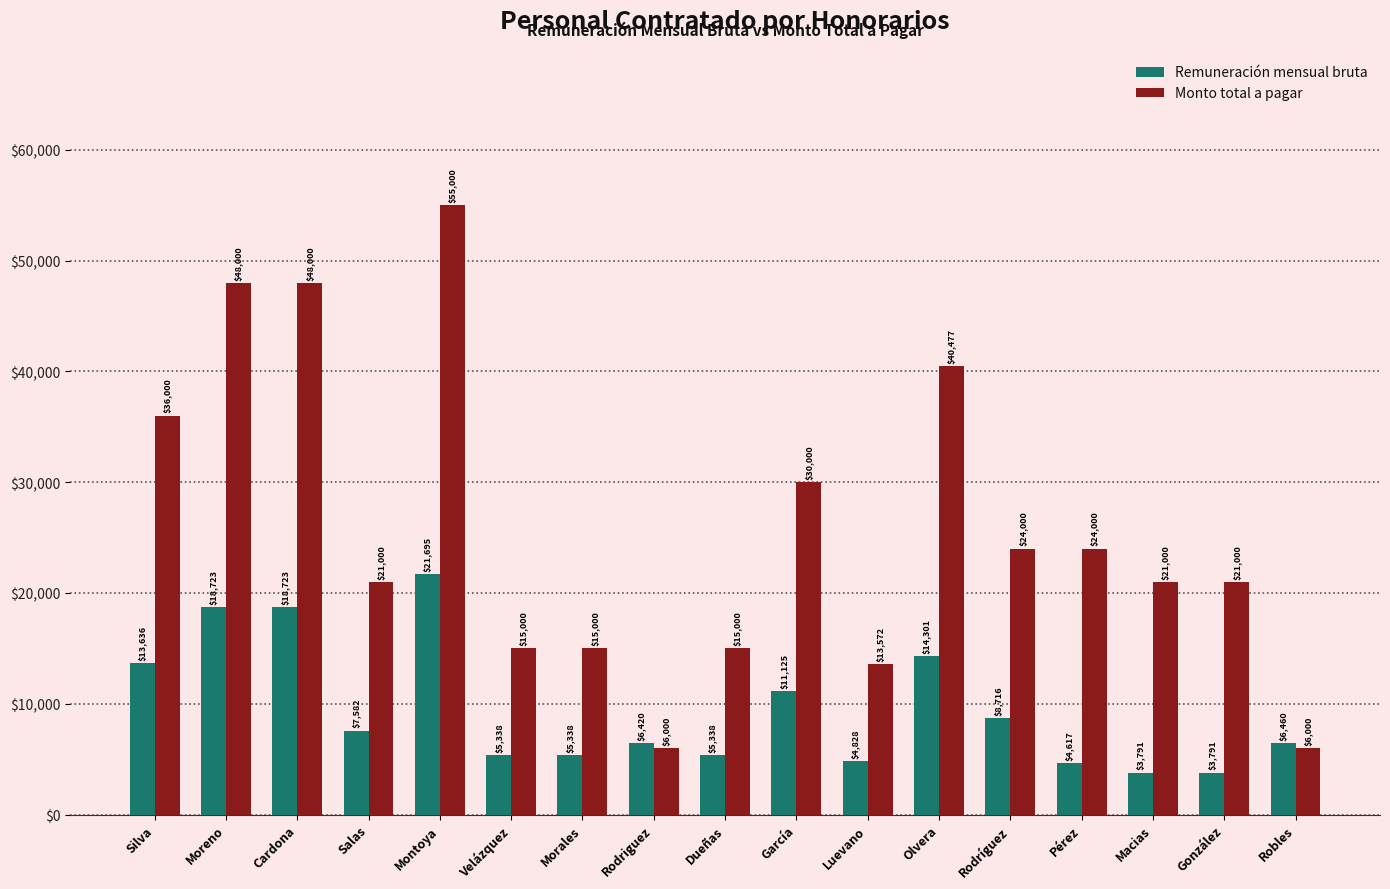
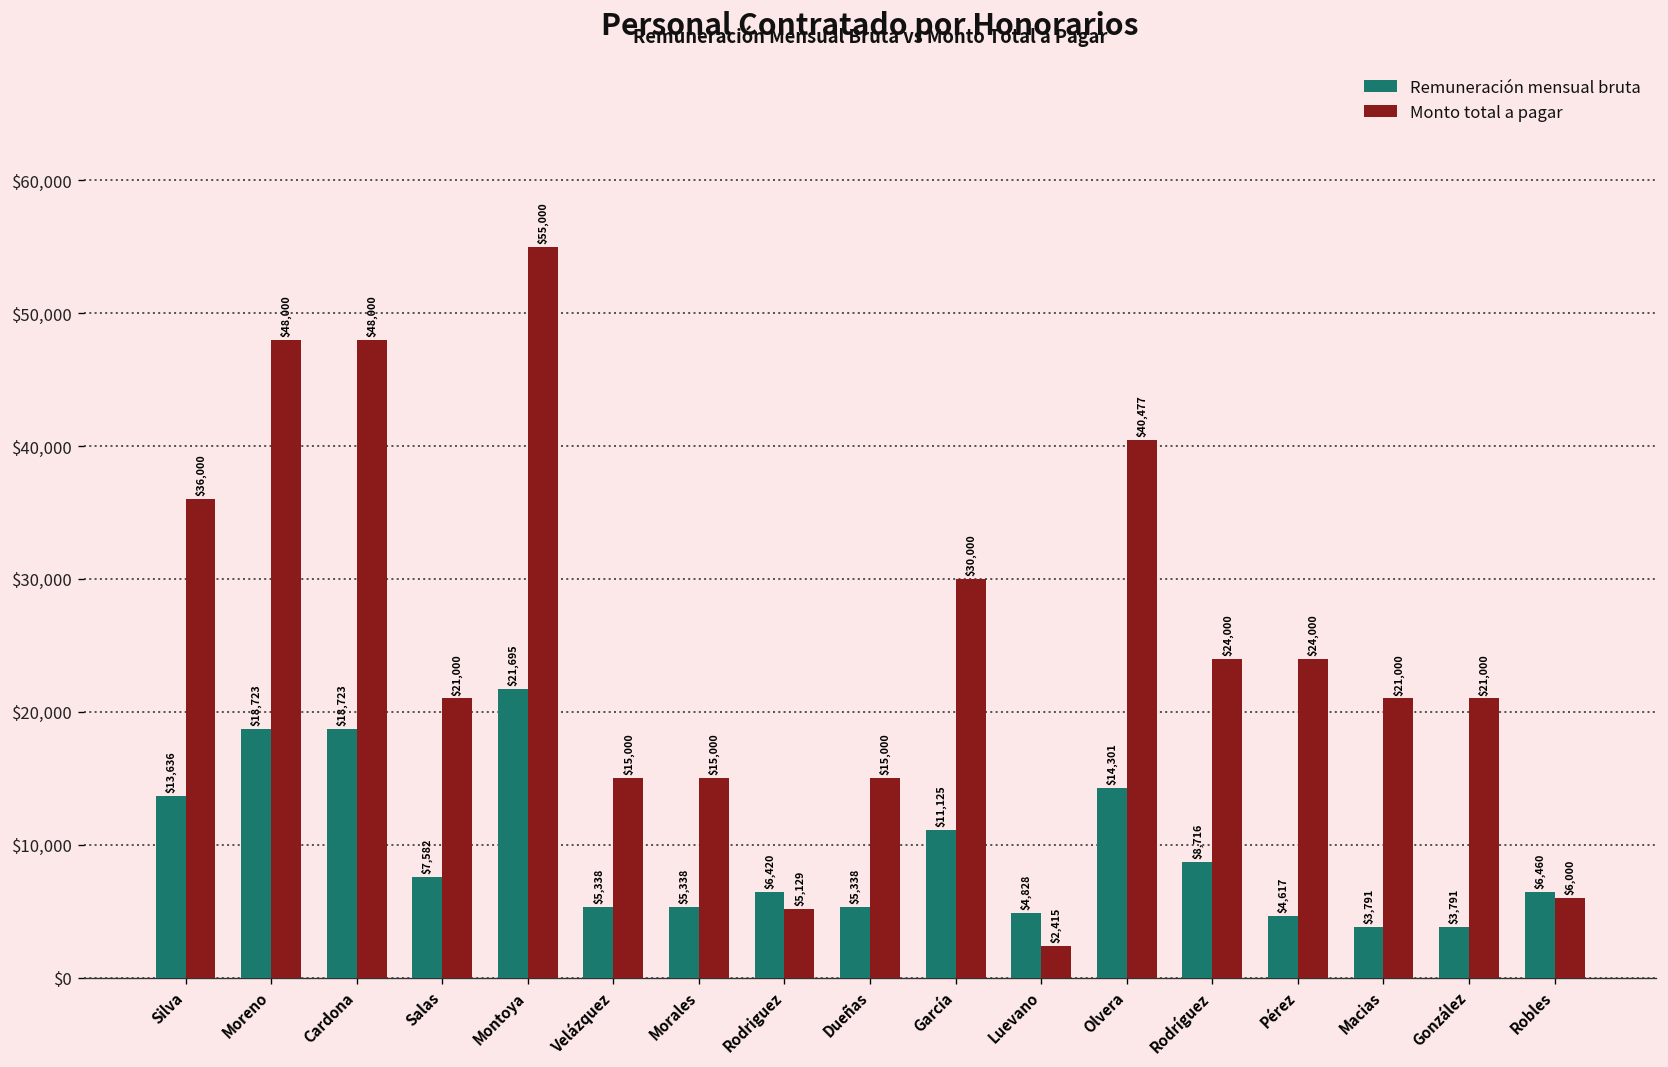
  {
    "Remuneración mensual bruta": {
      "Silva": "$13,636",
      "Moreno": "$18,723",
      "Cardona": "$18,723",
      "Salas": "$7,582",
      "Montoya": "$21,695",
      "Velázquez": "$5,338",
      "Morales": "$5,338",
      "Rodriguez": "$6,420",
      "Dueñas": "$5,338",
      "García": "$11,125",
      "Luevano": "$4,828",
      "Olvera": "$14,301",
      "Rodríguez": "$8,716",
      "Pérez": "$4,617",
      "Macias": "$3,791",
      "González": "$3,791",
      "Robles": "$6,460"
    },
    "Monto total a pagar": {
      "Silva": "$36,000",
      "Moreno": "$48,000",
      "Cardona": "$48,000",
      "Salas": "$21,000",
      "Montoya": "$55,000",
      "Velázquez": "$15,000",
      "Morales": "$15,000",
-     "Rodriguez": "$6,000",
+     "Rodriguez": "$5,129",
      "Dueñas": "$15,000",
      "García": "$30,000",
-     "Luevano": "$13,572",
+     "Luevano": "$2,415",
      "Olvera": "$40,477",
      "Rodríguez": "$24,000",
      "Pérez": "$24,000",
      "Macias": "$21,000",
      "González": "$21,000",
      "Robles": "$6,000"
    }
  }
